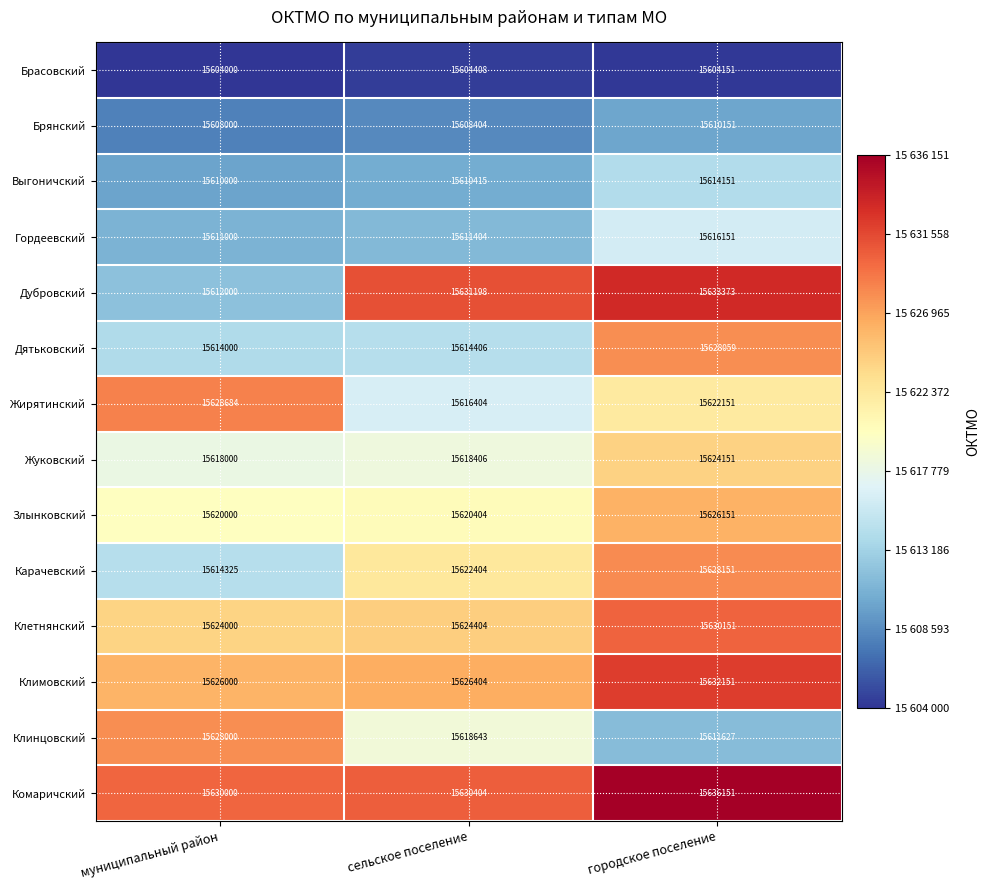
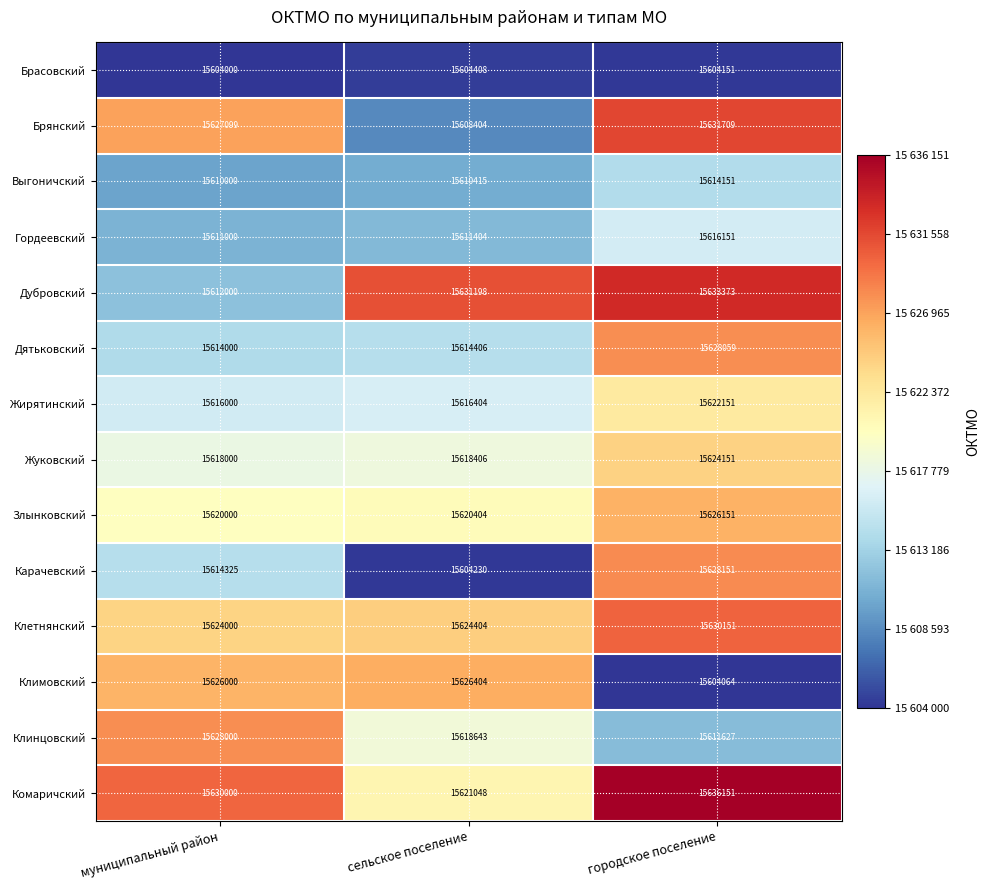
  {
    "Брасовский": {
      "муниципальный район": 15604000,
      "сельское поселение": 15604408,
      "городское поселение": 15604151
    },
    "Брянский": {
-     "муниципальный район": 15608000,
+     "муниципальный район": 15627099,
      "сельское поселение": 15608404,
-     "городское поселение": 15610151
+     "городское поселение": 15631709
    },
    "Выгоничский": {
      "муниципальный район": 15610000,
      "сельское поселение": 15610415,
      "городское поселение": 15614151
    },
    "Гордеевский": {
      "муниципальный район": 15611000,
      "сельское поселение": 15611404,
      "городское поселение": 15616151
    },
    "Дубровский": {
      "муниципальный район": 15612000,
      "сельское поселение": 15631198,
      "городское поселение": 15633373
    },
    "Дятьковский": {
      "муниципальный район": 15614000,
      "сельское поселение": 15614406,
      "городское поселение": 15628059
    },
    "Жирятинский": {
-     "муниципальный район": 15628684,
+     "муниципальный район": 15616000,
      "сельское поселение": 15616404,
      "городское поселение": 15622151
    },
    "Жуковский": {
      "муниципальный район": 15618000,
      "сельское поселение": 15618406,
      "городское поселение": 15624151
    },
    "Злынковский": {
      "муниципальный район": 15620000,
      "сельское поселение": 15620404,
      "городское поселение": 15626151
    },
    "Карачевский": {
      "муниципальный район": 15614325,
-     "сельское поселение": 15622404,
+     "сельское поселение": 15604230,
      "городское поселение": 15628151
    },
    "Клетнянский": {
      "муниципальный район": 15624000,
      "сельское поселение": 15624404,
      "городское поселение": 15630151
    },
    "Климовский": {
      "муниципальный район": 15626000,
      "сельское поселение": 15626404,
-     "городское поселение": 15632151
+     "городское поселение": 15604064
    },
    "Клинцовский": {
      "муниципальный район": 15628000,
      "сельское поселение": 15618643,
      "городское поселение": 15611627
    },
    "Комаричский": {
      "муниципальный район": 15630000,
-     "сельское поселение": 15630404,
+     "сельское поселение": 15621048,
      "городское поселение": 15636151
    }
  }
